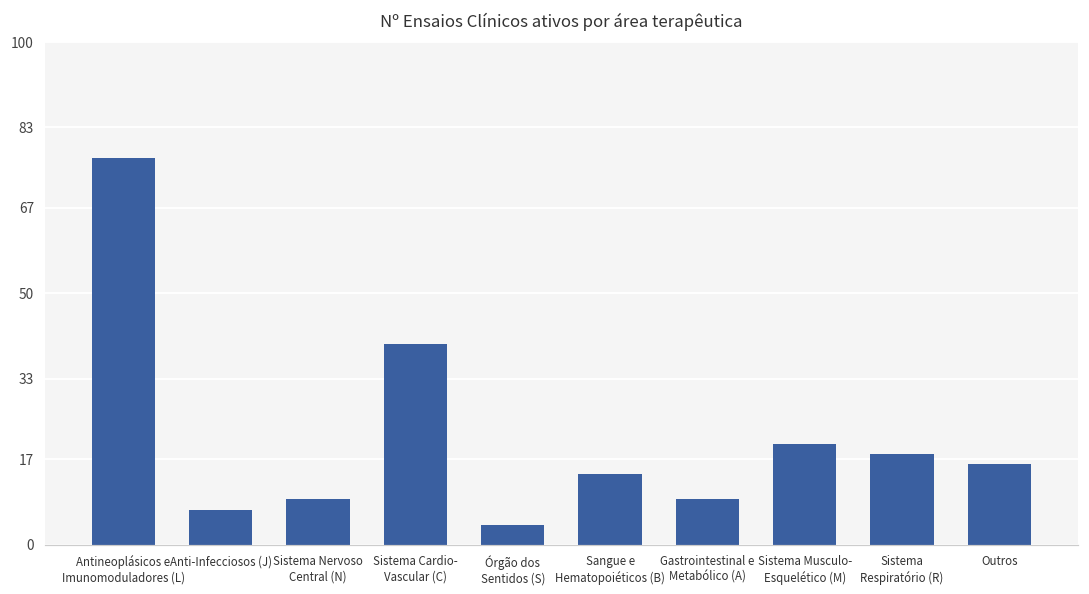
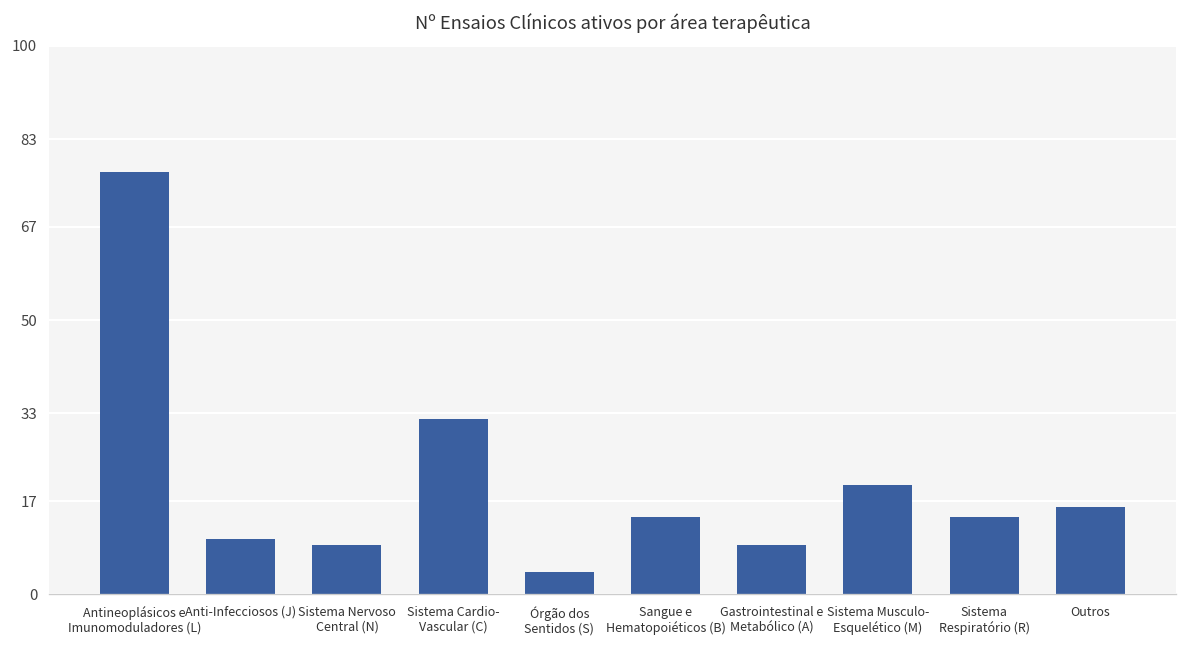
  {
    "Antineoplásicos e Imunomoduladores (L)": 77,
-   "Anti-Infecciosos (J)": 7,
+   "Anti-Infecciosos (J)": 10,
    "Sistema Nervoso Central (N)": 9,
-   "Sistema Cardio- Vascular (C)": 40,
+   "Sistema Cardio- Vascular (C)": 32,
    "Órgão dos Sentidos (S)": 4,
    "Sangue e Hematopoiéticos (B)": 14,
    "Gastrointestinal e Metabólico (A)": 9,
    "Sistema Musculo- Esquelético (M)": 20,
-   "Sistema Respiratório (R)": 18,
+   "Sistema Respiratório (R)": 14,
    "Outros": 16
  }
